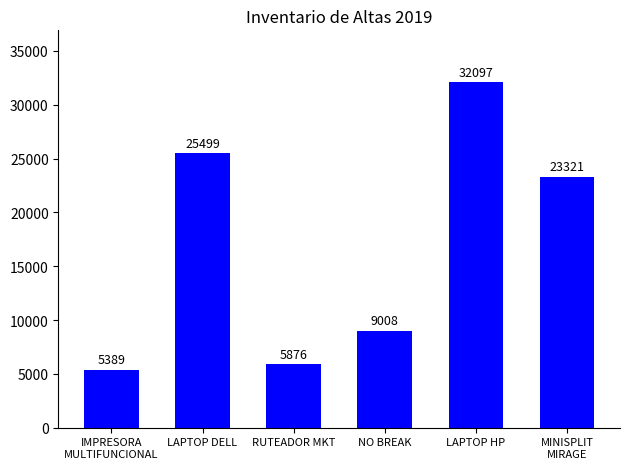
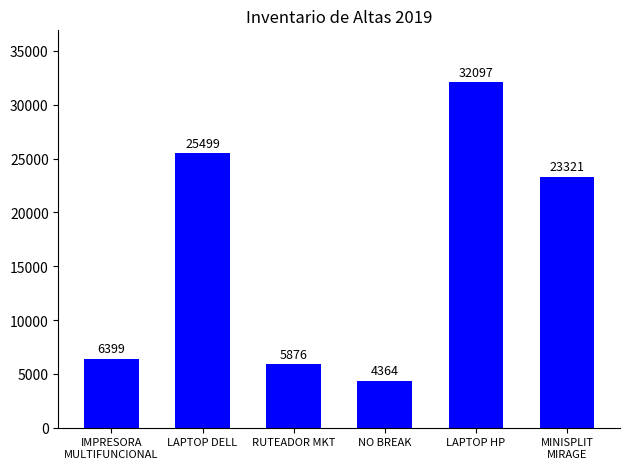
  {
-   "IMPRESORA MULTIFUNCIONAL": 5389,
+   "IMPRESORA MULTIFUNCIONAL": 6399,
    "LAPTOP DELL": 25499,
    "RUTEADOR MKT": 5876,
-   "NO BREAK": 9008,
+   "NO BREAK": 4364,
    "LAPTOP HP": 32097,
    "MINISPLIT MIRAGE": 23321
  }
